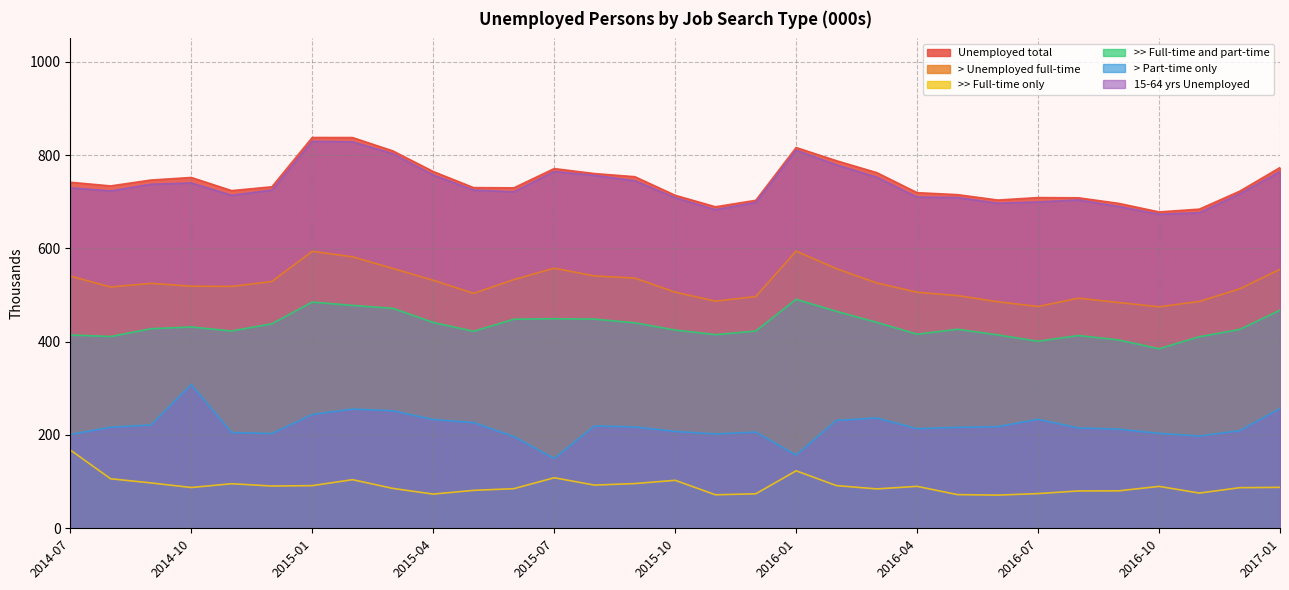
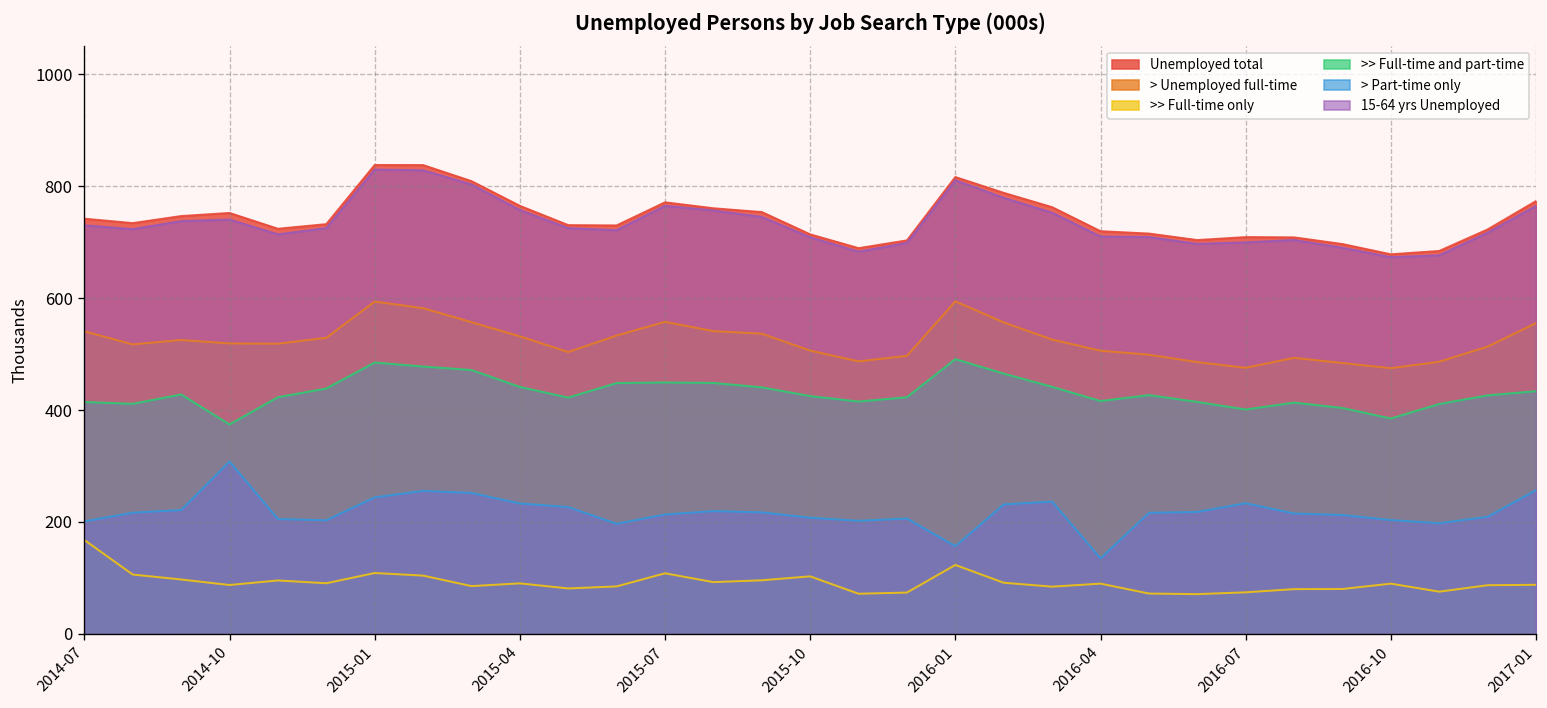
  {
    ">> Full-time only": {
      "2014-07": 170,
      "2014-10": 90,
-     "2015-01": 90,
-     "2015-04": 70,
+     "2015-01": 110,
+     "2015-04": 90,
      "2015-07": 110,
      "2015-10": 100,
      "2016-01": 120,
      "2016-04": 90,
      "2016-07": 70,
      "2016-10": 90,
      "2017-01": 90
    },
    ">> Full-time and part-time": {
      "2014-07": 410,
-     "2014-10": 430,
+     "2014-10": 370,
      "2015-01": 480,
      "2015-04": 440,
      "2015-07": 450,
      "2015-10": 420,
      "2016-01": 490,
      "2016-04": 420,
      "2016-07": 400,
      "2016-10": 380,
-     "2017-01": 470
+     "2017-01": 430
    },
    "> Part-time only": {
      "2014-07": 200,
      "2014-10": 310,
      "2015-01": 240,
      "2015-04": 230,
-     "2015-07": 150,
+     "2015-07": 210,
      "2015-10": 210,
      "2016-01": 160,
-     "2016-04": 210,
+     "2016-04": 130,
      "2016-07": 230,
      "2016-10": 200,
      "2017-01": 260
    },
    "15-64 yrs Unemployed": {
      "2014-07": 730,
      "2014-10": 740,
      "2015-01": 830,
      "2015-04": 760,
      "2015-07": 760,
      "2016-01": 810,
      "2016-04": 710,
      "2016-07": 700,
      "2017-01": 760
    }
  }
